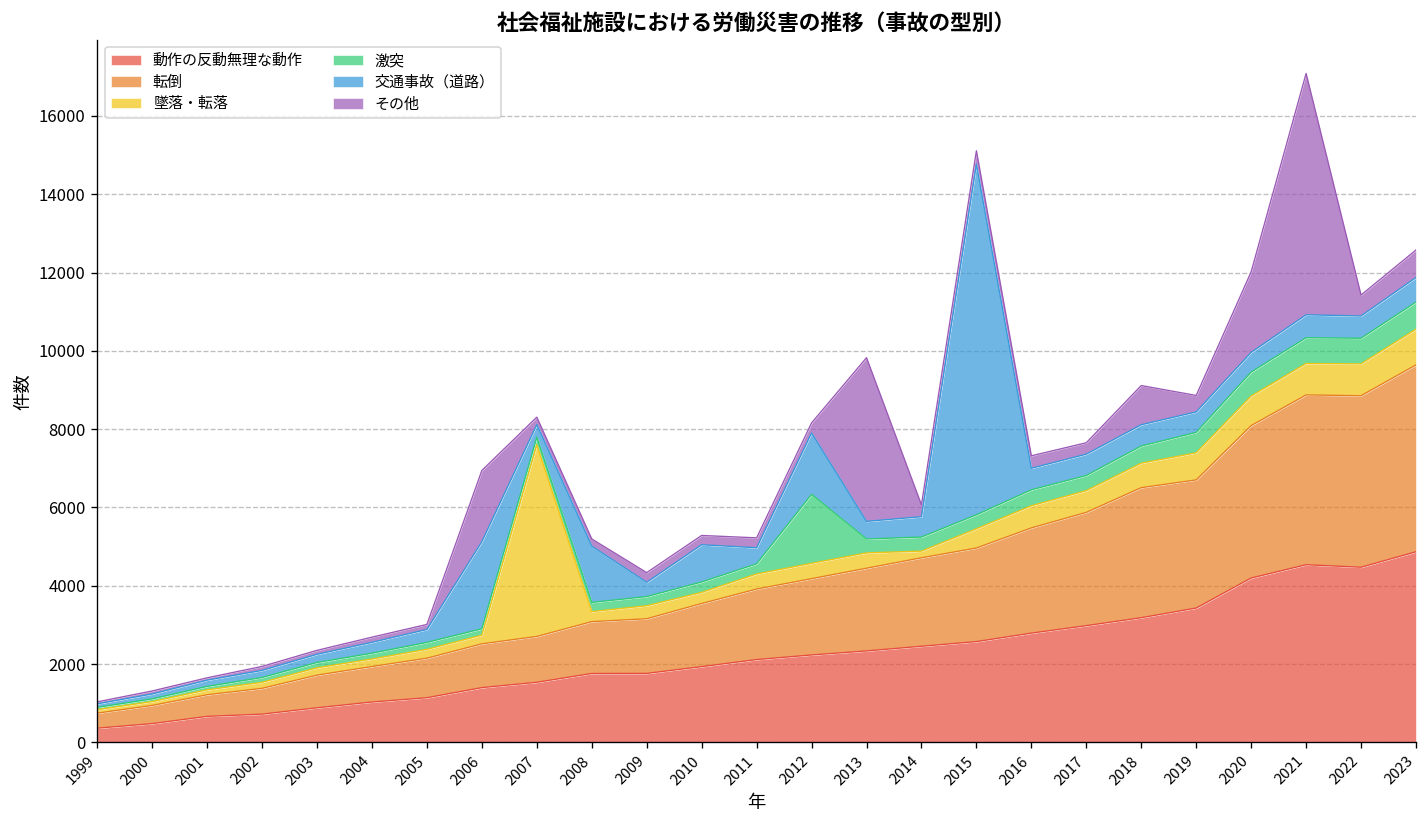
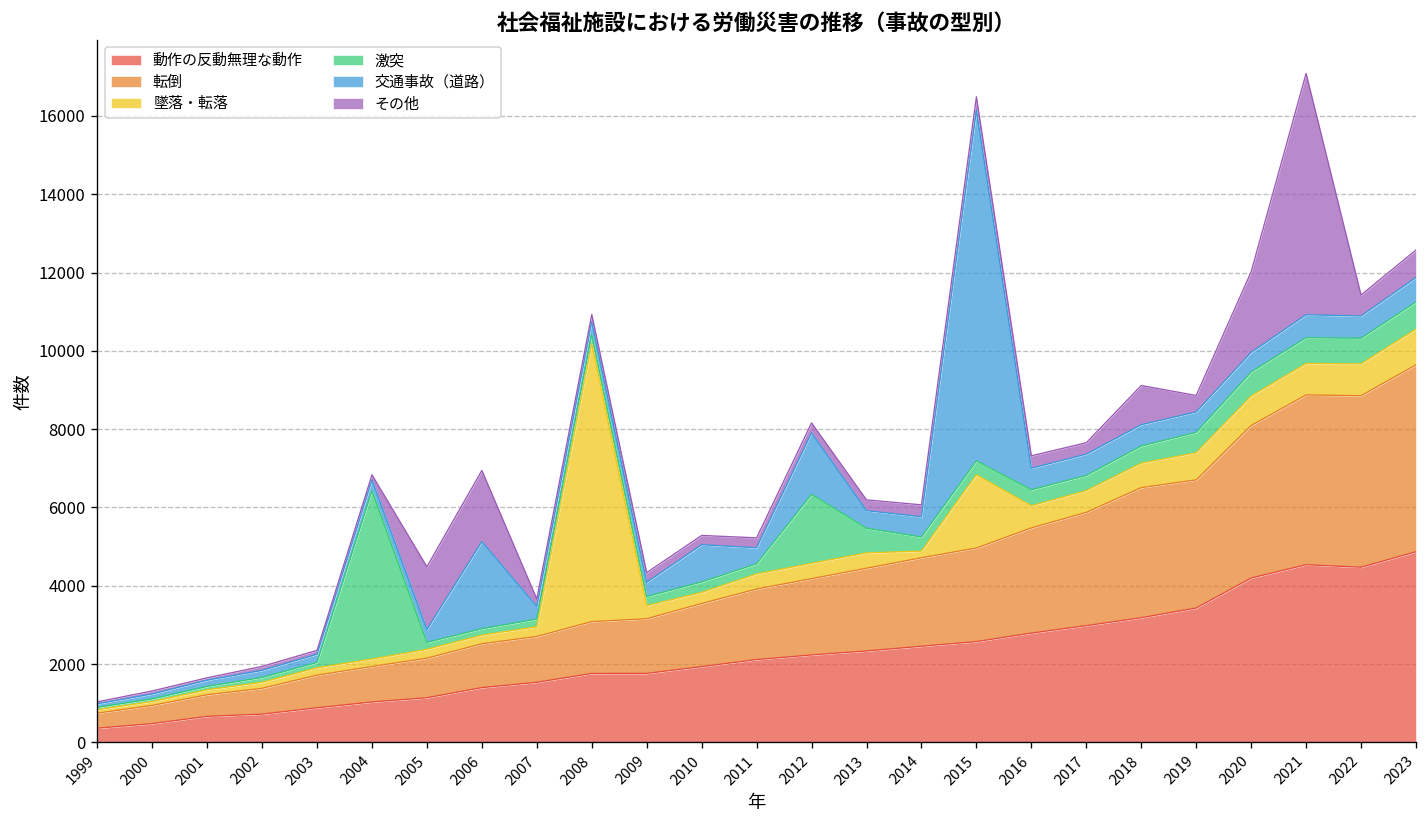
  {
    "墜落・転落": {
      "2001": 100,
      "2002": 200,
      "2003": 200,
      "2004": 200,
      "2005": 200,
      "2006": 200,
-     "2007": 4900,
-     "2008": 300,
+     "2007": 200,
+     "2008": 7100,
      "2009": 300,
      "2010": 300,
      "2011": 400,
      "2012": 400,
      "2013": 400,
      "2014": 200,
-     "2015": 500,
+     "2015": 1900,
      "2016": 600,
      "2017": 600,
      "2018": 600,
      "2019": 700,
      "2020": 800,
      "2021": 800,
      "2022": 800,
      "2023": 900
    },
    "激突": {
      "2001": 100,
      "2002": 100,
      "2003": 100,
-     "2004": 100,
+     "2004": 4300,
      "2005": 200,
      "2006": 200,
      "2007": 200,
      "2008": 200,
      "2009": 200,
      "2010": 300,
      "2011": 300,
      "2012": 1800,
-     "2013": 400,
+     "2013": 600,
      "2014": 400,
      "2015": 400,
      "2016": 400,
      "2017": 400,
      "2018": 400,
      "2019": 500,
      "2020": 600,
      "2021": 700,
      "2022": 700,
      "2023": 700
    },
    "交通事故（道路）": {
      "2002": 200,
      "2003": 200,
      "2004": 300,
      "2005": 300,
      "2006": 2200,
      "2007": 300,
-     "2008": 1400,
+     "2008": 300,
      "2009": 400,
      "2010": 1000,
      "2011": 400,
      "2012": 1600,
      "2013": 500,
      "2014": 500,
      "2015": 9000,
      "2016": 600,
      "2017": 500,
      "2018": 500,
      "2019": 500,
      "2020": 500,
      "2021": 600,
      "2022": 600,
      "2023": 600
    },
    "その他": {
      "2002": 100,
      "2003": 100,
      "2004": 100,
-     "2005": 100,
+     "2005": 1600,
      "2006": 1800,
      "2007": 200,
      "2008": 200,
      "2009": 200,
      "2010": 200,
      "2011": 300,
      "2012": 300,
-     "2013": 4200,
+     "2013": 300,
      "2014": 300,
      "2015": 300,
      "2016": 300,
      "2017": 300,
      "2018": 1000,
      "2019": 400,
      "2020": 2100,
      "2021": 6200,
      "2022": 500,
      "2023": 700
    }
  }
